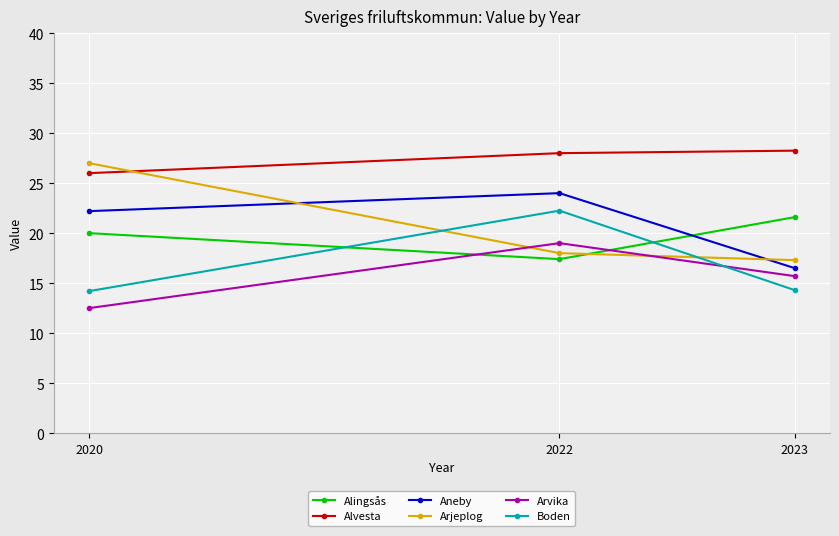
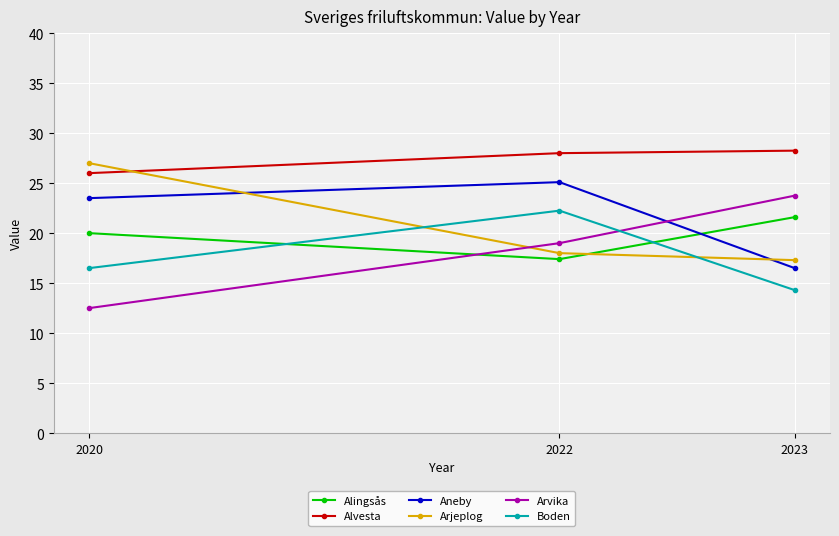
  {
    "Alingsås": {
      "2020": 20,
      "2022": 17,
      "2023": 22
    },
    "Alvesta": {
      "2020": 26,
      "2022": 28,
      "2023": 28
    },
    "Aneby": {
-     "2020": 22,
-     "2022": 24,
+     "2020": 24,
+     "2022": 25,
      "2023": 17
    },
    "Arjeplog": {
      "2020": 27,
      "2022": 18,
      "2023": 17
    },
    "Arvika": {
      "2020": 13,
      "2022": 19,
-     "2023": 16
+     "2023": 24
    },
    "Boden": {
-     "2020": 14,
+     "2020": 17,
      "2022": 22,
      "2023": 14
    }
  }
